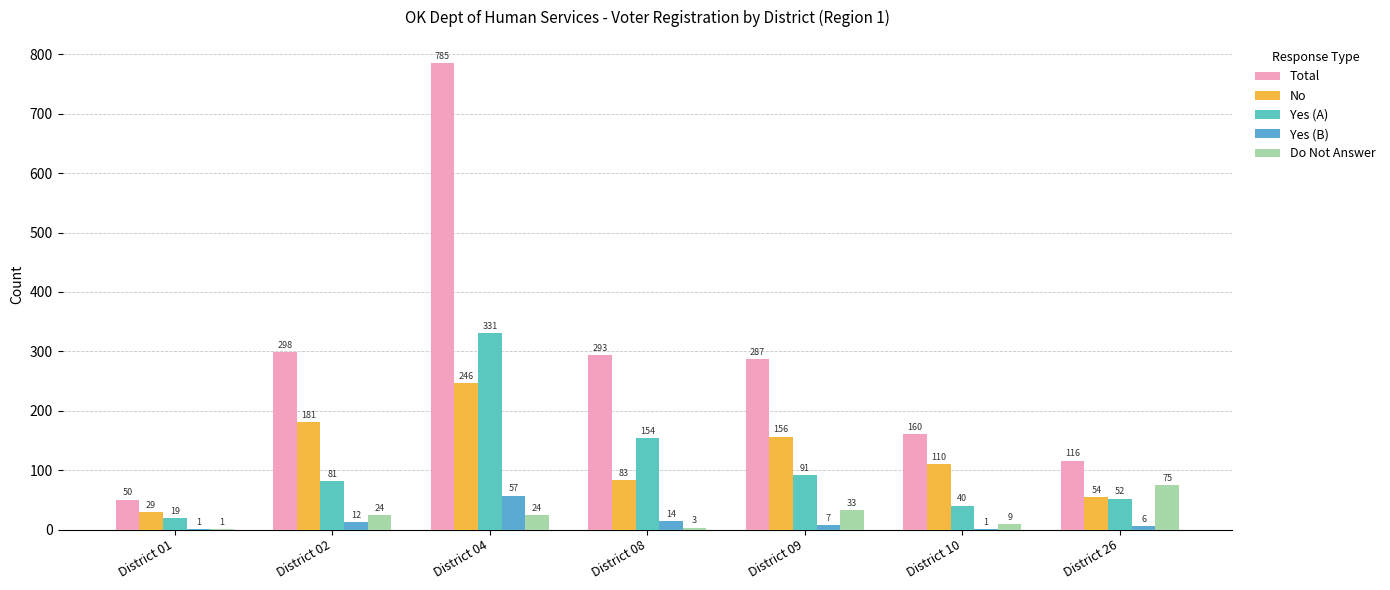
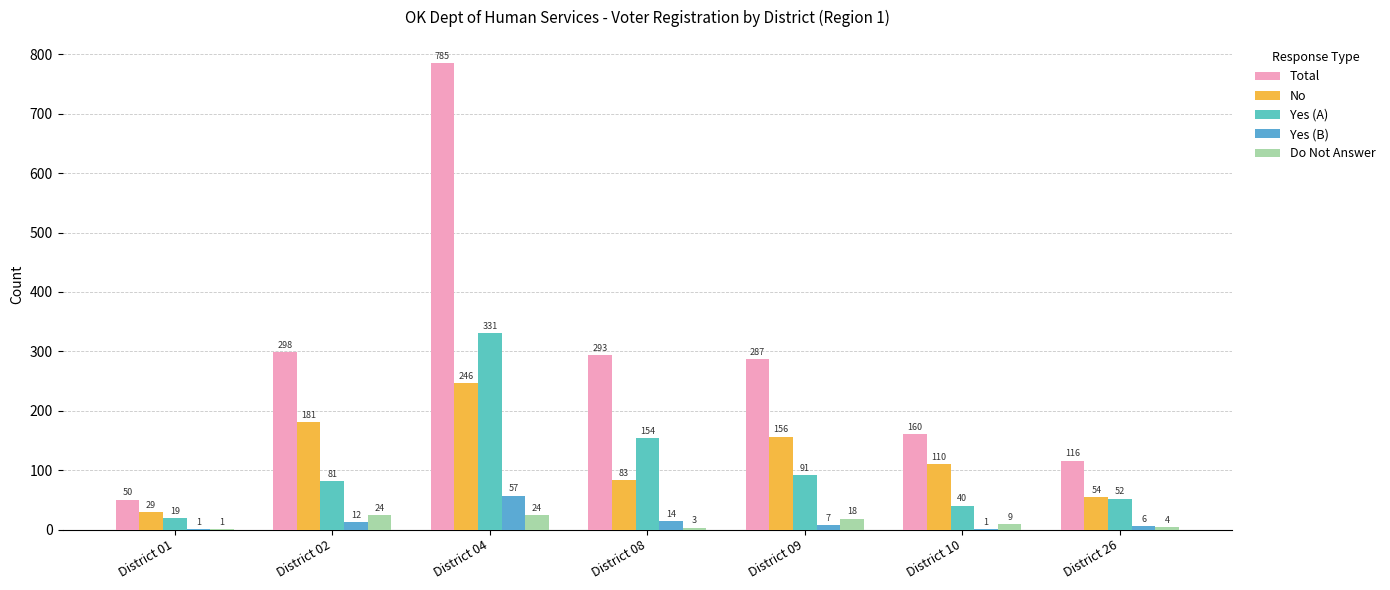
  {
    "Total": {
      "District 01": 50,
      "District 02": 298,
      "District 04": 785,
      "District 08": 293,
      "District 09": 287,
      "District 10": 160,
      "District 26": 116
    },
    "No": {
      "District 01": 29,
      "District 02": 181,
      "District 04": 246,
      "District 08": 83,
      "District 09": 156,
      "District 10": 110,
      "District 26": 54
    },
    "Do Not Answer": {
      "District 01": 1,
      "District 02": 24,
      "District 04": 24,
      "District 08": 3,
-     "District 09": 33,
+     "District 09": 18,
      "District 10": 9,
-     "District 26": 75
+     "District 26": 4
    }
  }
